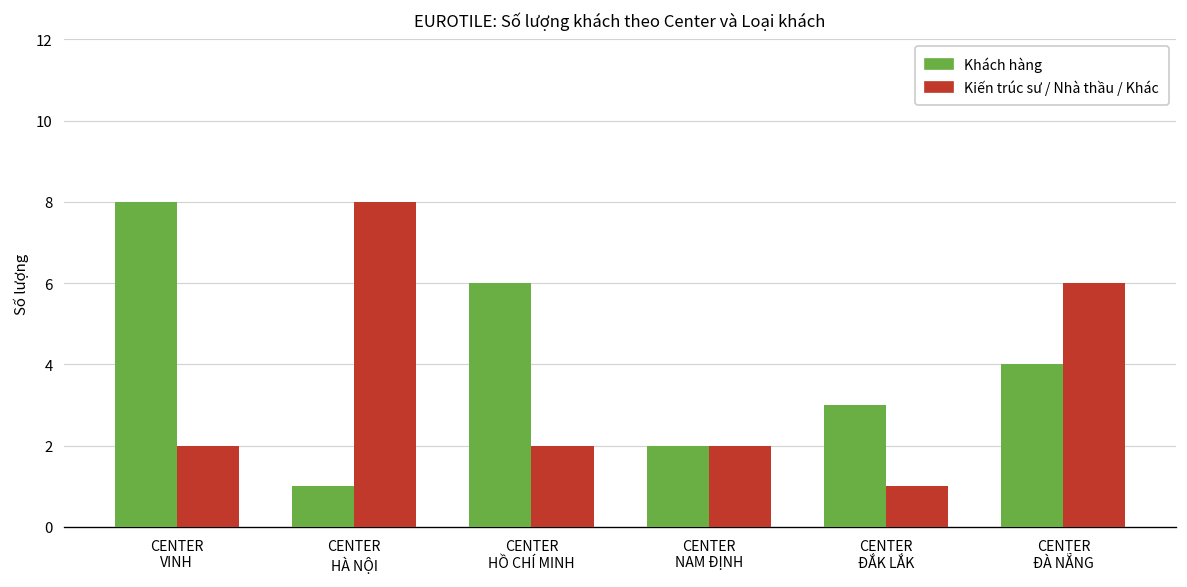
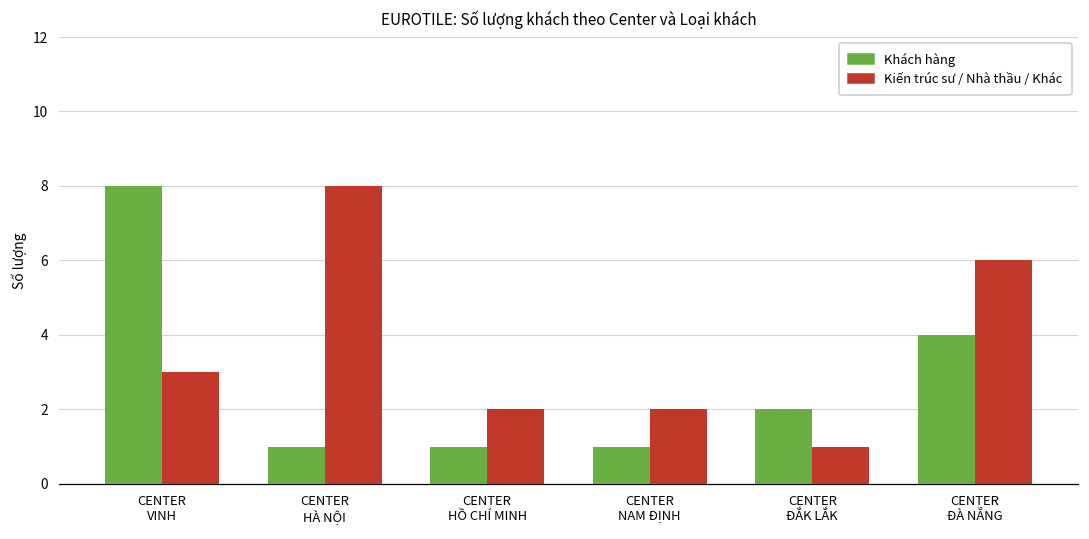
  {
    "Khách hàng": {
      "CENTER VINH": 8,
      "CENTER HÀ NỘI": 1,
-     "CENTER HỒ CHÍ MINH": 6,
-     "CENTER NAM ĐỊNH": 2,
-     "CENTER ĐẮK LẮK": 3,
+     "CENTER HỒ CHÍ MINH": 1,
+     "CENTER NAM ĐỊNH": 1,
+     "CENTER ĐẮK LẮK": 2,
      "CENTER ĐÀ NẴNG": 4
    },
    "Kiến trúc sư / Nhà thầu / Khác": {
-     "CENTER VINH": 2,
+     "CENTER VINH": 3,
      "CENTER HÀ NỘI": 8,
      "CENTER HỒ CHÍ MINH": 2,
      "CENTER NAM ĐỊNH": 2,
      "CENTER ĐẮK LẮK": 1,
      "CENTER ĐÀ NẴNG": 6
    }
  }
